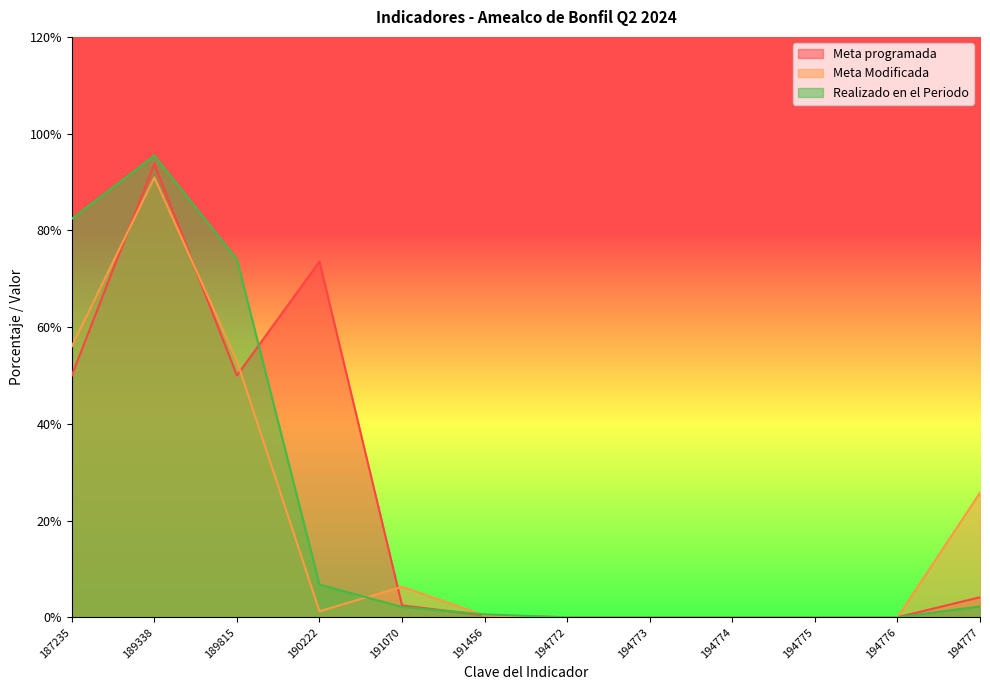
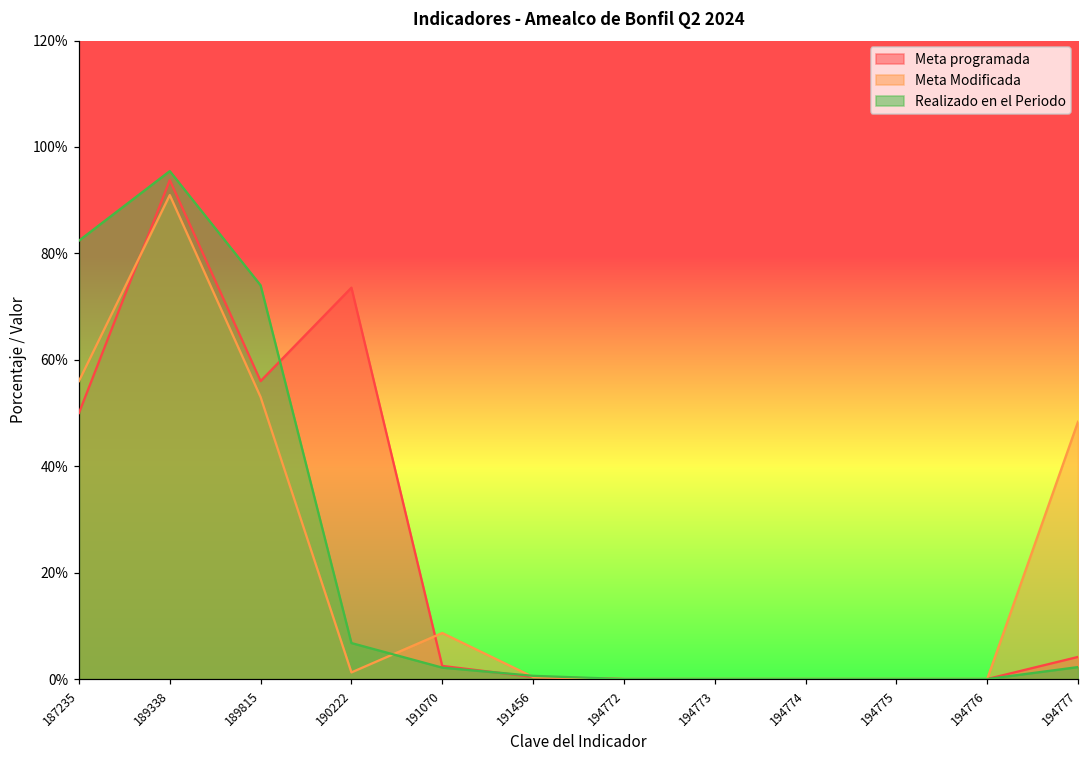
  {
    "Meta programada": {
      "187235": "50%",
      "189338": "94%",
-     "189815": "50%",
+     "189815": "56%",
      "190222": "74%",
      "194777": "4%"
    },
    "Meta Modificada": {
      "187235": "56%",
      "189338": "91%",
      "189815": "53%",
      "190222": "1%",
-     "191070": "6%",
-     "194777": "26%"
+     "191070": "9%",
+     "194777": "48%"
    },
    "Realizado en el Periodo": {
      "187235": "82%",
      "189338": "95%",
      "189815": "74%",
      "190222": "7%",
      "194777": "2%"
    }
  }
